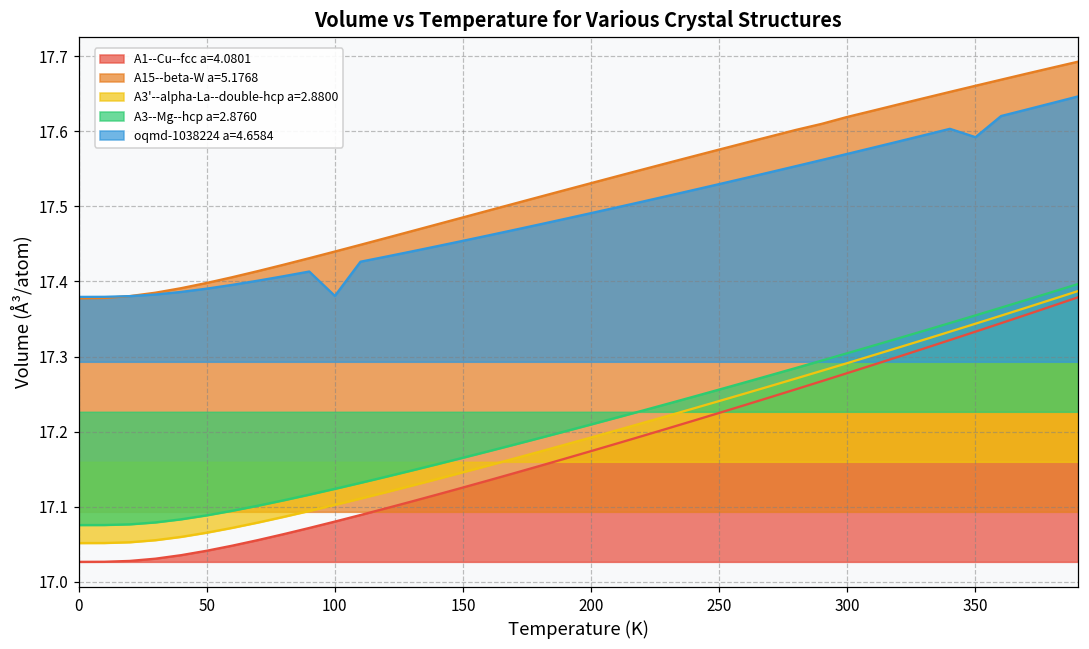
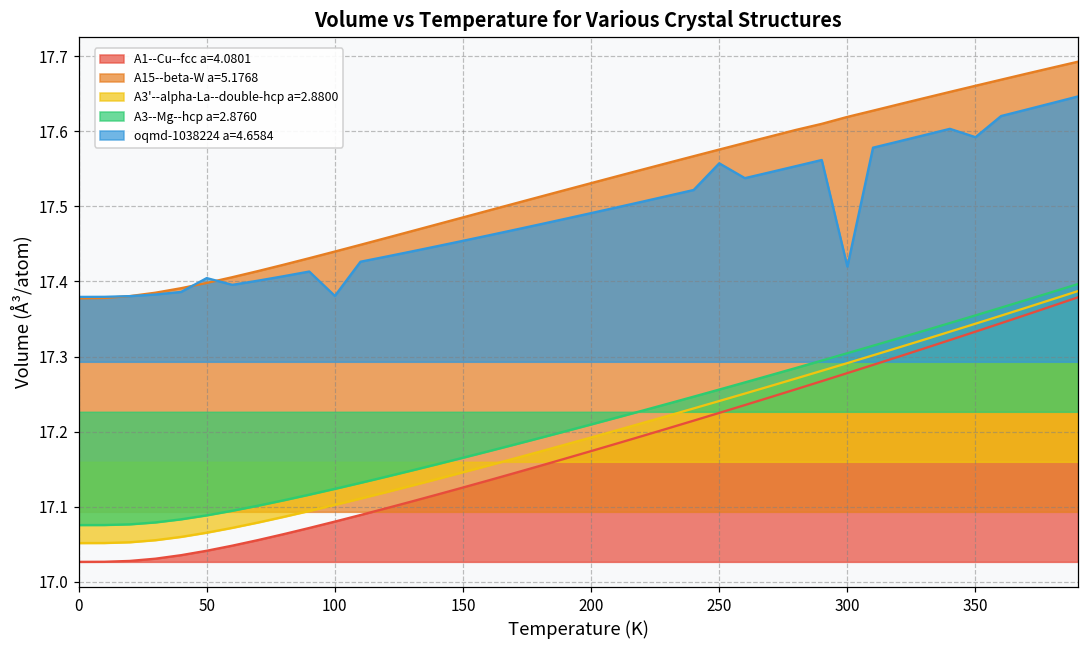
  {
    "oqmd-1038224 a=4.6584": {
-     "50": 17.39,
+     "50": 17.40,
      "100": 17.38,
      "150": 17.45,
      "200": 17.49,
-     "250": 17.53,
-     "300": 17.57,
+     "250": 17.56,
+     "300": 17.42,
      "350": 17.59
    }
  }
